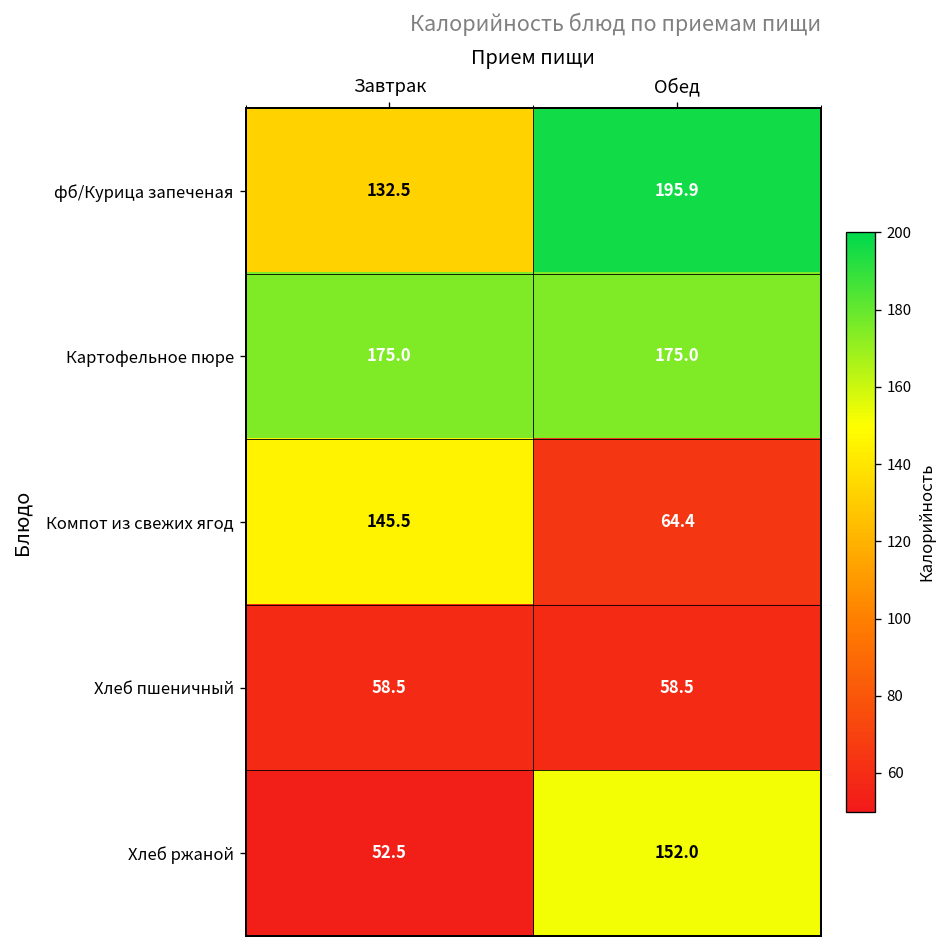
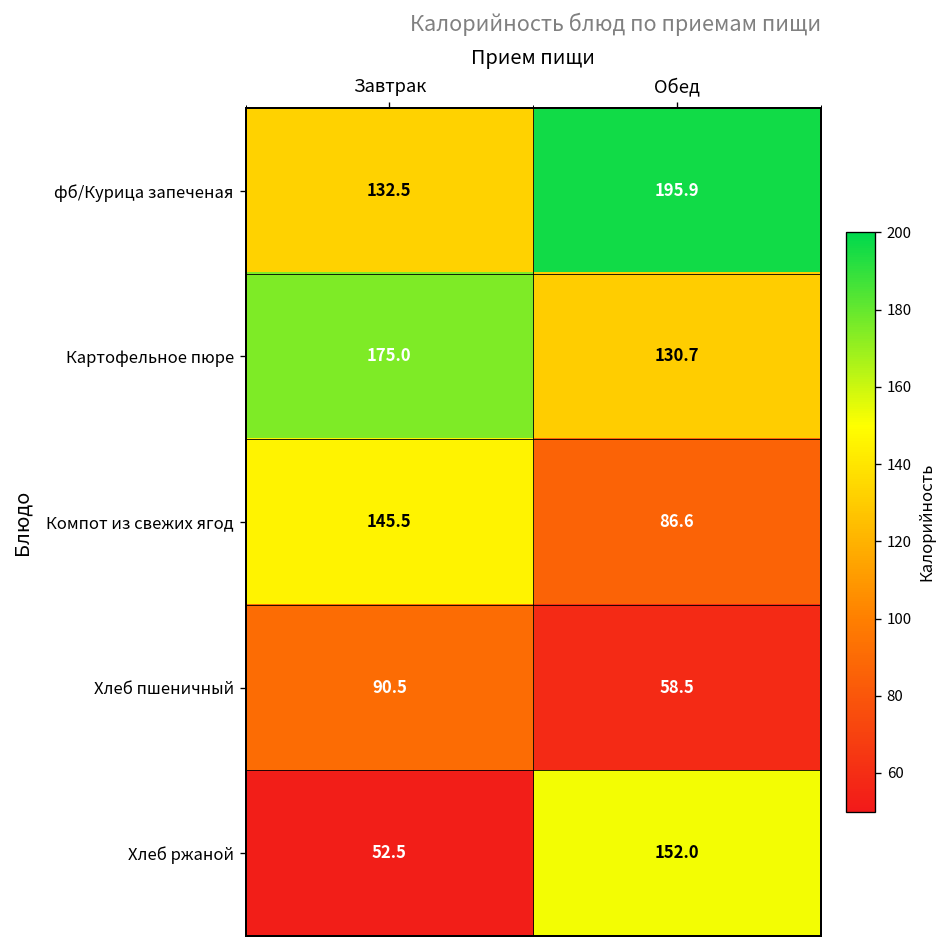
  {
    "фб/Курица запеченая": {
      "Завтрак": 132.5,
      "Обед": 195.9
    },
    "Картофельное пюре": {
      "Завтрак": 175.0,
-     "Обед": 175.0
+     "Обед": 130.7
    },
    "Компот из свежих ягод": {
      "Завтрак": 145.5,
-     "Обед": 64.4
+     "Обед": 86.6
    },
    "Хлеб пшеничный": {
-     "Завтрак": 58.5,
+     "Завтрак": 90.5,
      "Обед": 58.5
    },
    "Хлеб ржаной": {
      "Завтрак": 52.5,
      "Обед": 152.0
    }
  }
